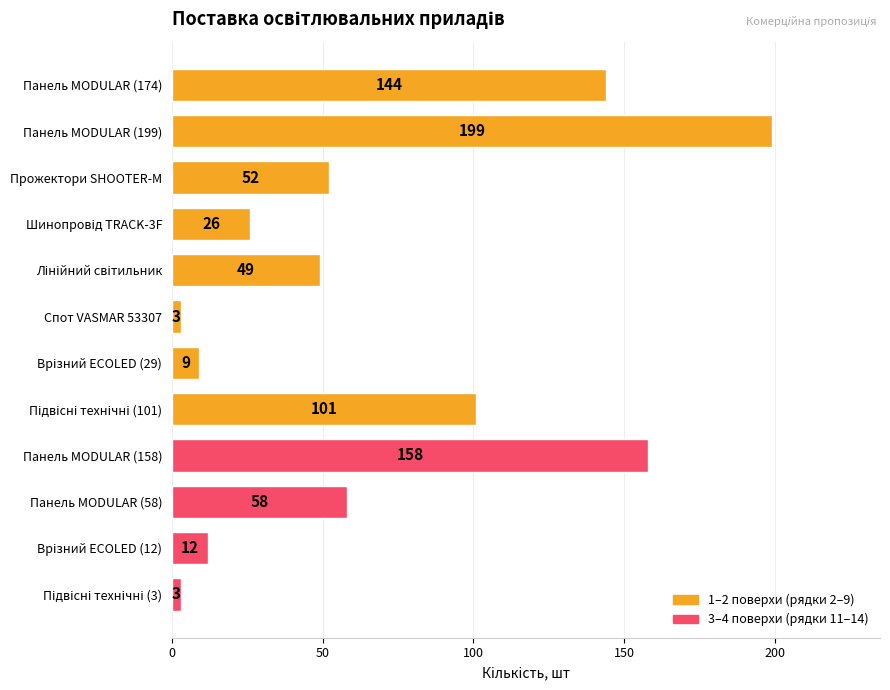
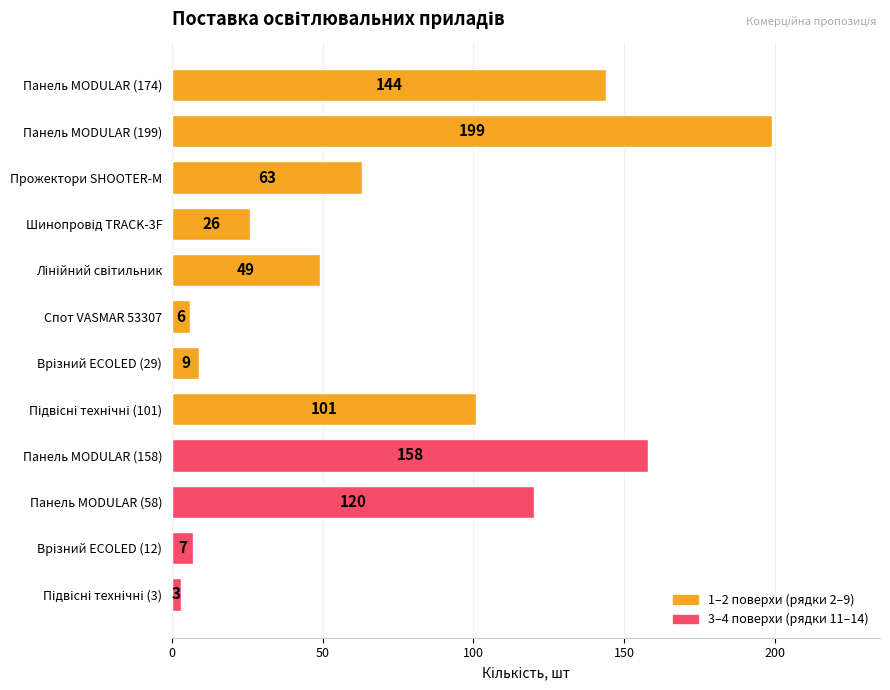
  {
    "Панель MODULAR (174)": 144,
    "Панель MODULAR (199)": 199,
-   "Прожектори SHOOTER-M": 52,
+   "Прожектори SHOOTER-M": 63,
    "Шинопровід TRACK-3F": 26,
    "Лінійний світильник": 49,
-   "Спот VASMAR 53307": 3,
+   "Спот VASMAR 53307": 6,
    "Врізний ECOLED (29)": 9,
    "Підвісні технічні (101)": 101,
    "Панель MODULAR (158)": 158,
-   "Панель MODULAR (58)": 58,
-   "Врізний ECOLED (12)": 12,
+   "Панель MODULAR (58)": 120,
+   "Врізний ECOLED (12)": 7,
    "Підвісні технічні (3)": 3
  }
